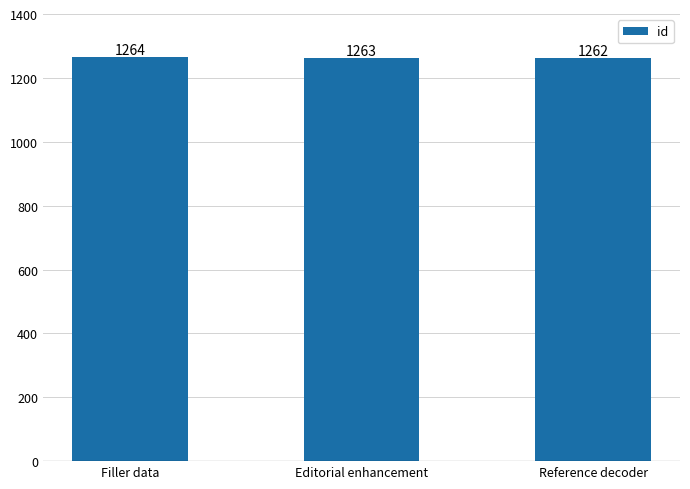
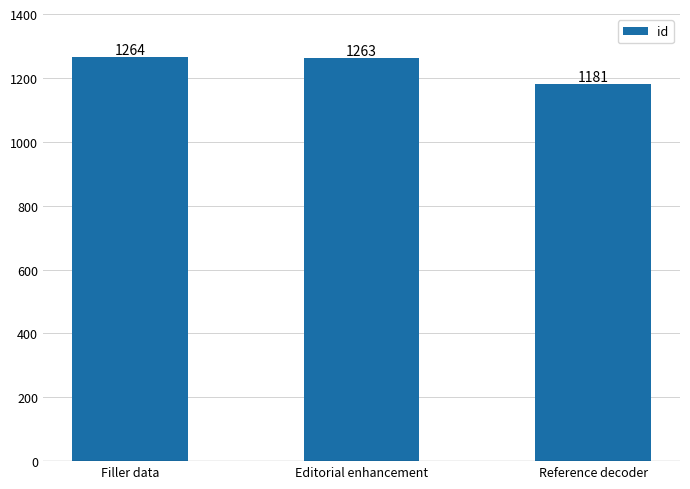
  {
    "Filler data": 1264,
    "Editorial enhancement": 1263,
-   "Reference decoder": 1262
+   "Reference decoder": 1181
  }
